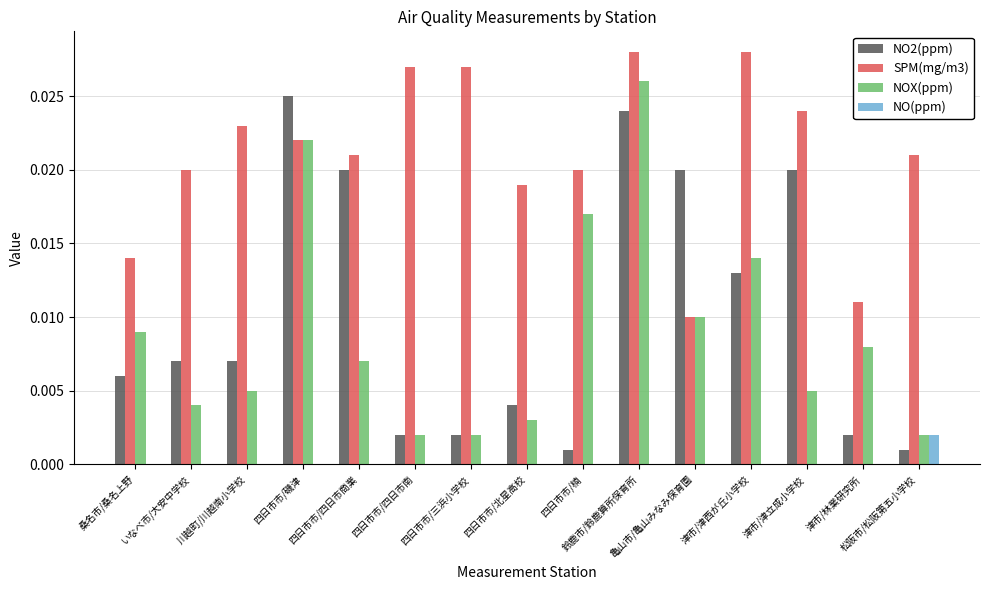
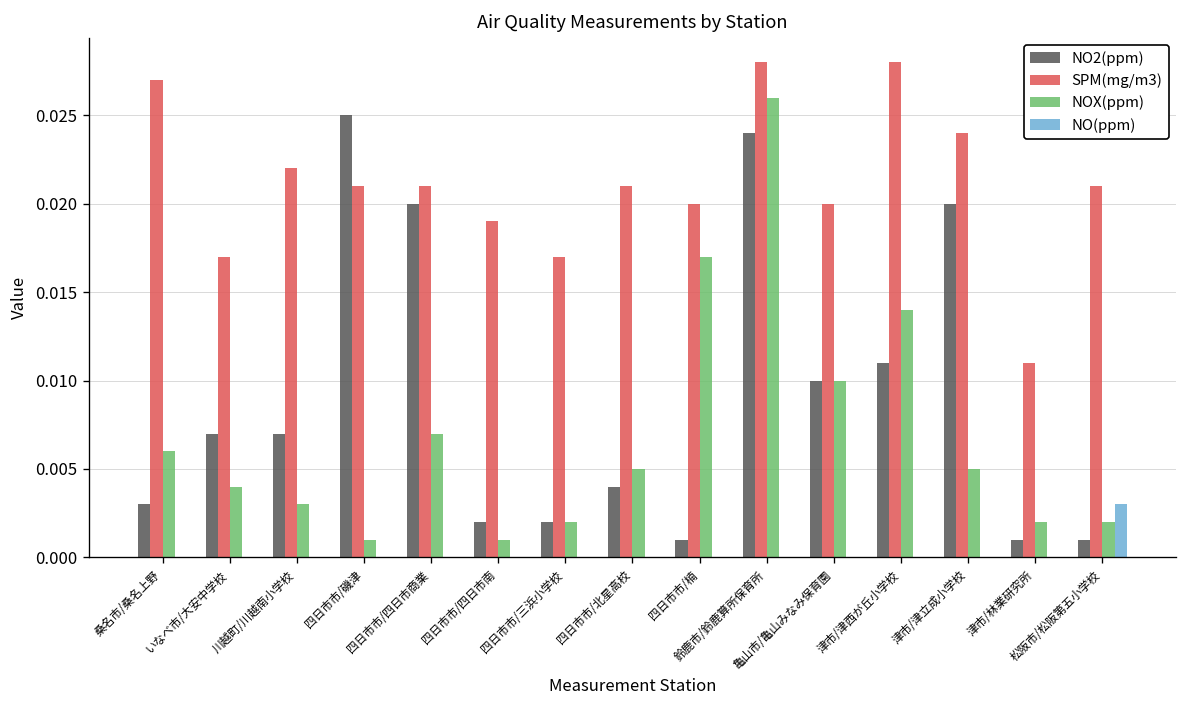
  {
    "NO2(ppm)": {
-     "桑名市/桑名上野": 0.006,
+     "桑名市/桑名上野": 0.003,
      "いなべ市/大安中学校": 0.007,
      "川越町/川越南小学校": 0.007,
      "四日市市/磯津": 0.025,
      "四日市市/四日市商業": 0.020,
      "四日市市/四日市南": 0.002,
      "四日市市/三浜小学校": 0.002,
      "四日市市/北星高校": 0.004,
      "四日市市/楠": 0.001,
      "鈴鹿市/鈴鹿算所保育所": 0.024,
-     "亀山市/亀山みなみ保育園": 0.02,
-     "津市/津西が丘小学校": 0.013,
+     "亀山市/亀山みなみ保育園": 0.01,
+     "津市/津西が丘小学校": 0.011,
      "津市/津立成小学校": 0.020,
-     "津市/林業研究所": 0.002,
+     "津市/林業研究所": 0.001,
      "松阪市/松阪第五小学校": 0.001
    },
    "SPM(mg/m3)": {
-     "桑名市/桑名上野": 0.014,
-     "いなべ市/大安中学校": 0.020,
-     "川越町/川越南小学校": 0.023,
-     "四日市市/磯津": 0.022,
+     "桑名市/桑名上野": 0.027,
+     "いなべ市/大安中学校": 0.017,
+     "川越町/川越南小学校": 0.022,
+     "四日市市/磯津": 0.021,
      "四日市市/四日市商業": 0.021,
-     "四日市市/四日市南": 0.027,
-     "四日市市/三浜小学校": 0.027,
-     "四日市市/北星高校": 0.019,
+     "四日市市/四日市南": 0.019,
+     "四日市市/三浜小学校": 0.017,
+     "四日市市/北星高校": 0.021,
      "四日市市/楠": 0.020,
      "鈴鹿市/鈴鹿算所保育所": 0.028,
-     "亀山市/亀山みなみ保育園": 0.01,
+     "亀山市/亀山みなみ保育園": 0.02,
      "津市/津西が丘小学校": 0.028,
      "津市/津立成小学校": 0.024,
      "津市/林業研究所": 0.011,
      "松阪市/松阪第五小学校": 0.021
    },
    "NOX(ppm)": {
-     "桑名市/桑名上野": 0.009,
+     "桑名市/桑名上野": 0.006,
      "いなべ市/大安中学校": 0.004,
-     "川越町/川越南小学校": 0.005,
-     "四日市市/磯津": 0.022,
+     "川越町/川越南小学校": 0.003,
+     "四日市市/磯津": 0.001,
      "四日市市/四日市商業": 0.007,
-     "四日市市/四日市南": 0.002,
+     "四日市市/四日市南": 0.001,
      "四日市市/三浜小学校": 0.002,
-     "四日市市/北星高校": 0.003,
+     "四日市市/北星高校": 0.005,
      "四日市市/楠": 0.017,
      "鈴鹿市/鈴鹿算所保育所": 0.026,
      "亀山市/亀山みなみ保育園": 0.010,
      "津市/津西が丘小学校": 0.014,
      "津市/津立成小学校": 0.005,
-     "津市/林業研究所": 0.008,
+     "津市/林業研究所": 0.002,
      "松阪市/松阪第五小学校": 0.002
    },
    "NO(ppm)": {
      "桑名市/桑名上野": 0.000,
      "いなべ市/大安中学校": 0.000,
      "川越町/川越南小学校": 0.000,
      "四日市市/磯津": 0.000,
      "四日市市/四日市商業": 0.000,
      "四日市市/四日市南": 0.000,
      "四日市市/三浜小学校": 0.000,
      "四日市市/北星高校": 0.000,
      "四日市市/楠": 0.000,
      "鈴鹿市/鈴鹿算所保育所": 0.000,
      "亀山市/亀山みなみ保育園": 0.000,
      "津市/津西が丘小学校": 0.000,
      "津市/津立成小学校": 0.000,
      "津市/林業研究所": 0.000,
-     "松阪市/松阪第五小学校": 0.002
+     "松阪市/松阪第五小学校": 0.003
    }
  }
